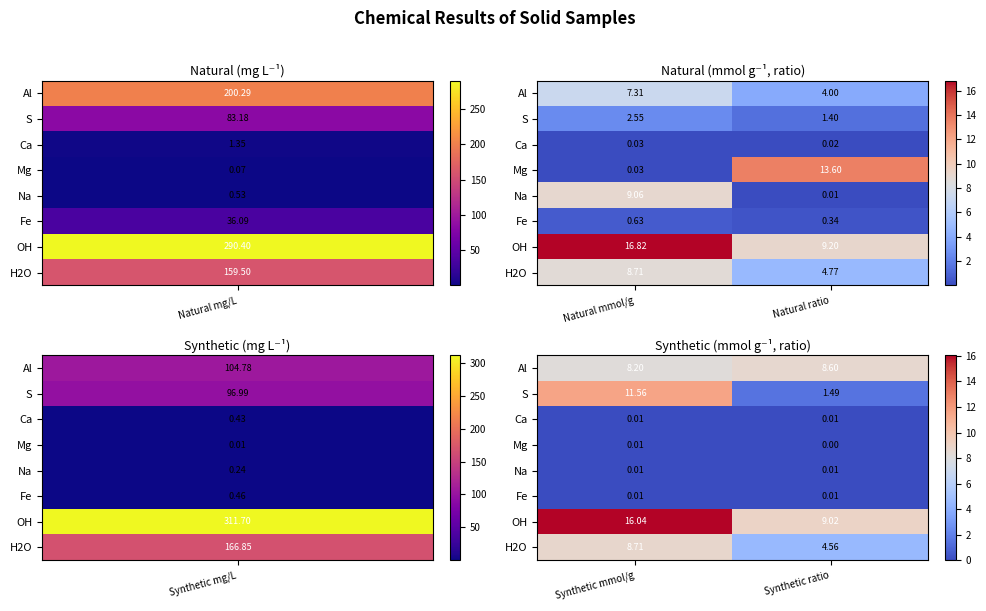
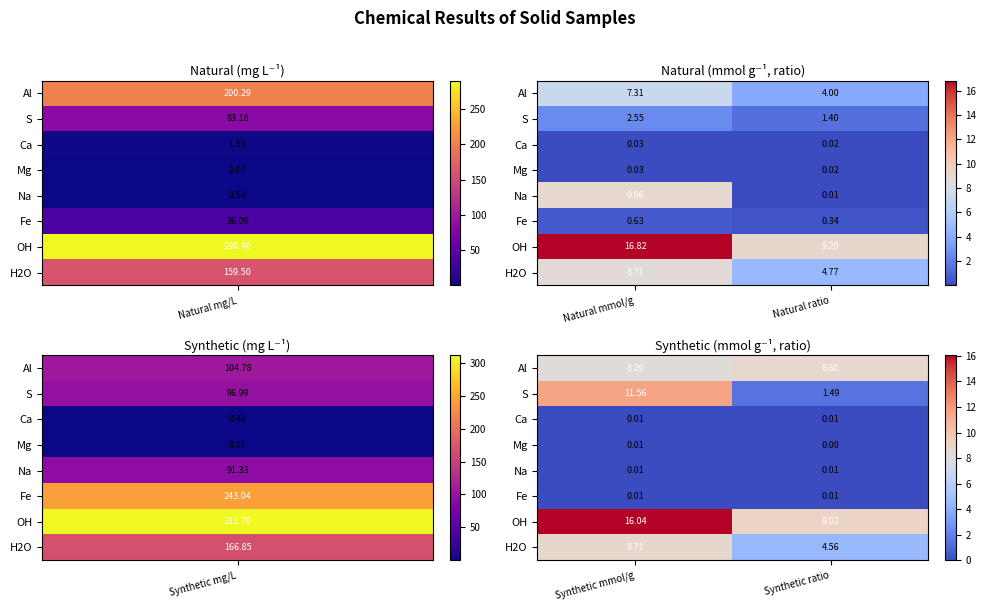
  {
    "Natural (mg L⁻¹)": {
      "Al": {
        "Natural mg/L": 200.29
      },
      "S": {
        "Natural mg/L": 83.18
      },
      "Ca": {
        "Natural mg/L": 1.35
      },
      "Mg": {
        "Natural mg/L": 0.07
      },
      "Na": {
        "Natural mg/L": 0.53
      },
      "Fe": {
        "Natural mg/L": 36.09
      },
      "OH": {
        "Natural mg/L": 290.40
      },
      "H2O": {
        "Natural mg/L": 159.50
      }
    },
    "Natural (mmol g⁻¹, ratio)": {
      "Al": {
        "Natural mmol/g": 7.31,
        "Natural ratio": 4.00
      },
      "S": {
        "Natural mmol/g": 2.55,
        "Natural ratio": 1.40
      },
      "Ca": {
        "Natural mmol/g": 0.03,
        "Natural ratio": 0.02
      },
      "Mg": {
        "Natural mmol/g": 0.03,
-       "Natural ratio": 13.60
+       "Natural ratio": 0.02
      },
      "Na": {
        "Natural mmol/g": 9.06,
        "Natural ratio": 0.01
      },
      "Fe": {
        "Natural mmol/g": 0.63,
        "Natural ratio": 0.34
      },
      "OH": {
        "Natural mmol/g": 16.82,
        "Natural ratio": 9.20
      },
      "H2O": {
        "Natural ratio": 4.77
      }
    },
    "Synthetic (mg L⁻¹)": {
      "Al": {
        "Synthetic mg/L": 104.78
      },
      "S": {
        "Synthetic mg/L": 96.99
      },
      "Ca": {
        "Synthetic mg/L": 0.43
      },
      "Mg": {
        "Synthetic mg/L": 0.01
      },
      "Na": {
-       "Synthetic mg/L": 0.24
+       "Synthetic mg/L": 91.33
      },
      "Fe": {
-       "Synthetic mg/L": 0.46
+       "Synthetic mg/L": 243.04
      },
      "OH": {
        "Synthetic mg/L": 311.70
      },
      "H2O": {
        "Synthetic mg/L": 166.85
      }
    },
    "Synthetic (mmol g⁻¹, ratio)": {
      "Al": {
        "Synthetic ratio": 8.60
      },
      "S": {
        "Synthetic mmol/g": 11.56,
        "Synthetic ratio": 1.49
      },
      "Ca": {
        "Synthetic mmol/g": 0.01,
        "Synthetic ratio": 0.01
      },
      "Mg": {
        "Synthetic mmol/g": 0.01,
        "Synthetic ratio": 0.00
      },
      "Na": {
        "Synthetic mmol/g": 0.01,
        "Synthetic ratio": 0.01
      },
      "Fe": {
        "Synthetic mmol/g": 0.01,
        "Synthetic ratio": 0.01
      },
      "OH": {
        "Synthetic mmol/g": 16.04,
        "Synthetic ratio": 9.02
      },
      "H2O": {
        "Synthetic mmol/g": 8.71,
        "Synthetic ratio": 4.56
      }
    }
  }
